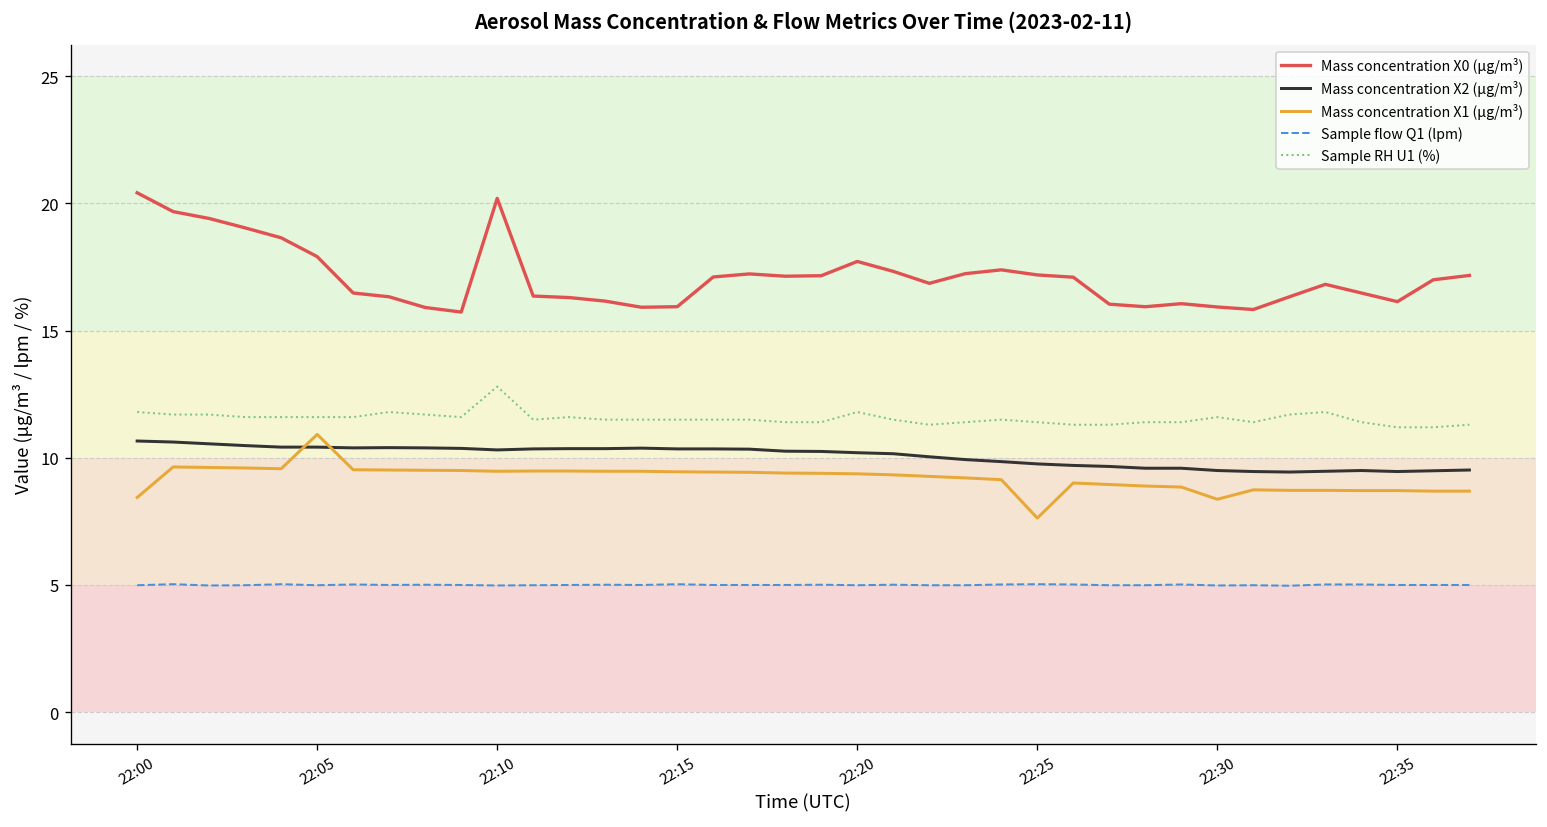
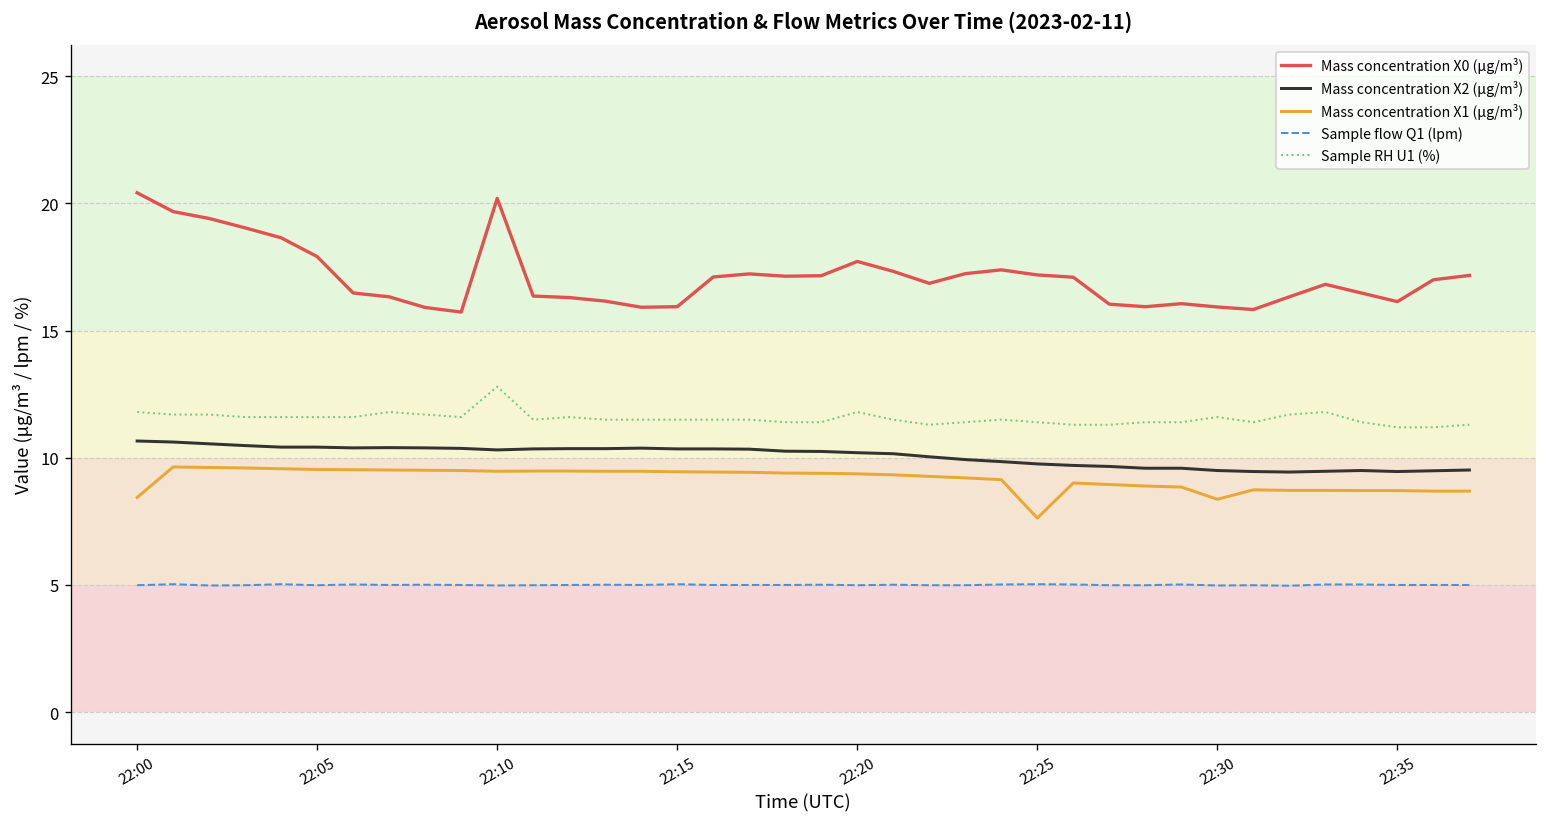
  {
    "Mass concentration X0 (μg/m³)": {
      "22:00": 20.4,
      "22:05": 17.9,
      "22:10": 20.2,
      "22:15": 15.9,
      "22:20": 17.7,
      "22:25": 17.2,
      "22:30": 15.9,
      "22:35": 16.1
    },
    "Mass concentration X2 (μg/m³)": {
      "22:00": 10.7,
      "22:05": 10.4,
      "22:10": 10.3,
      "22:15": 10.4,
      "22:20": 10.2,
      "22:25": 9.8,
      "22:30": 9.5,
      "22:35": 9.5
    },
    "Mass concentration X1 (μg/m³)": {
      "22:00": 8.4,
-     "22:05": 10.9,
+     "22:05": 9.5,
      "22:10": 9.5,
      "22:15": 9.5,
      "22:20": 9.4,
      "22:25": 7.6,
      "22:30": 8.4,
      "22:35": 8.7
    },
    "Sample flow Q1 (lpm)": {
      "22:00": 5.0,
      "22:05": 5.0,
      "22:10": 5.0,
      "22:15": 5.0,
      "22:20": 5.0,
      "22:25": 5.0,
      "22:30": 5.0,
      "22:35": 5.0
    },
    "Sample RH U1 (%)": {
      "22:00": 11.8,
      "22:05": 11.6,
      "22:10": 12.8,
      "22:15": 11.5,
      "22:20": 11.8,
      "22:25": 11.4,
      "22:30": 11.6,
      "22:35": 11.2
    }
  }
